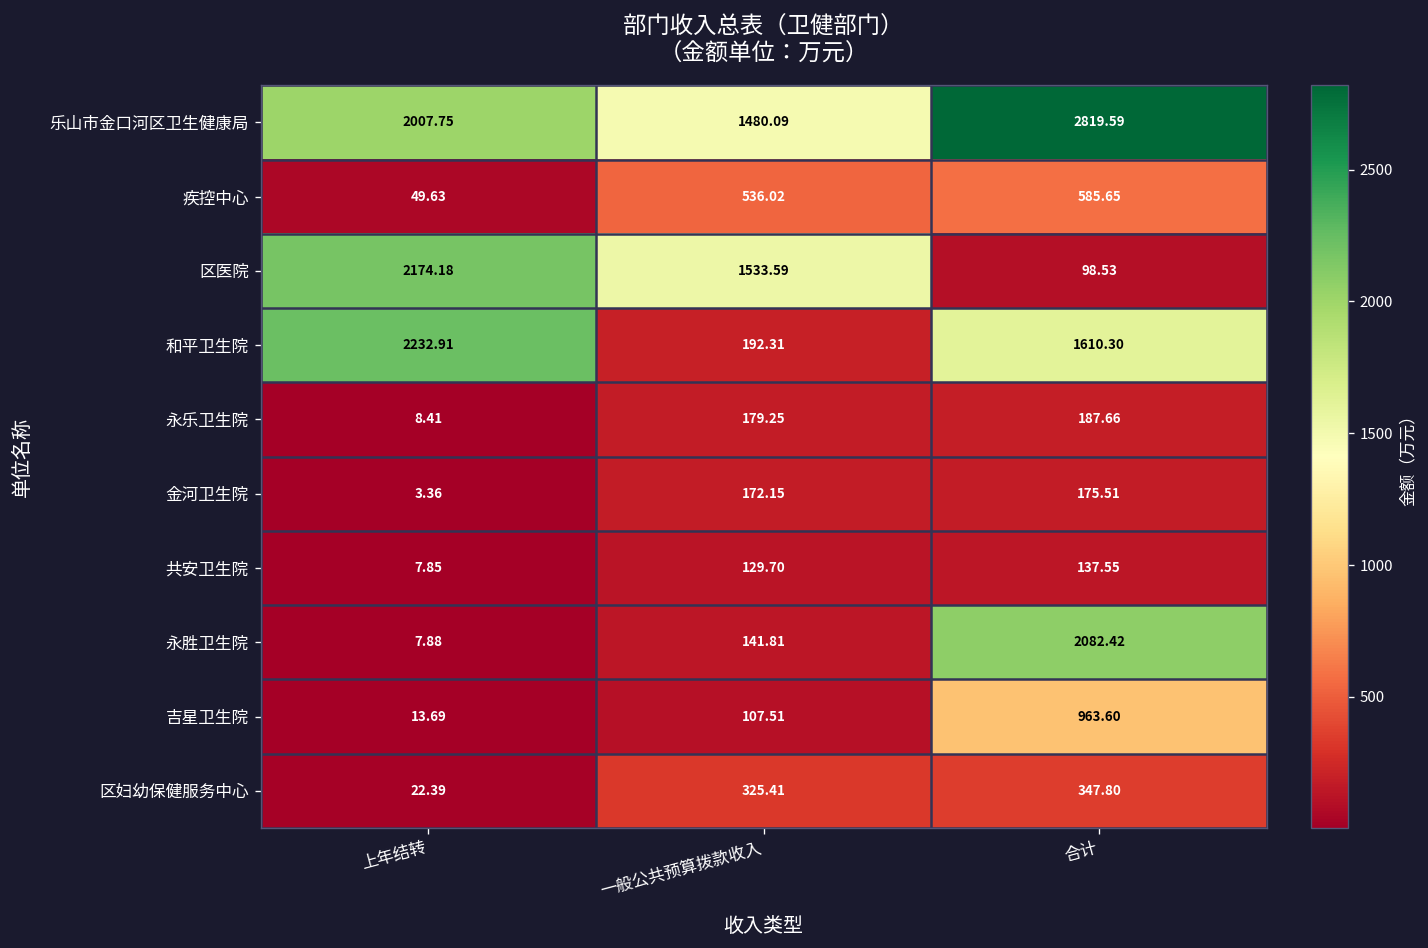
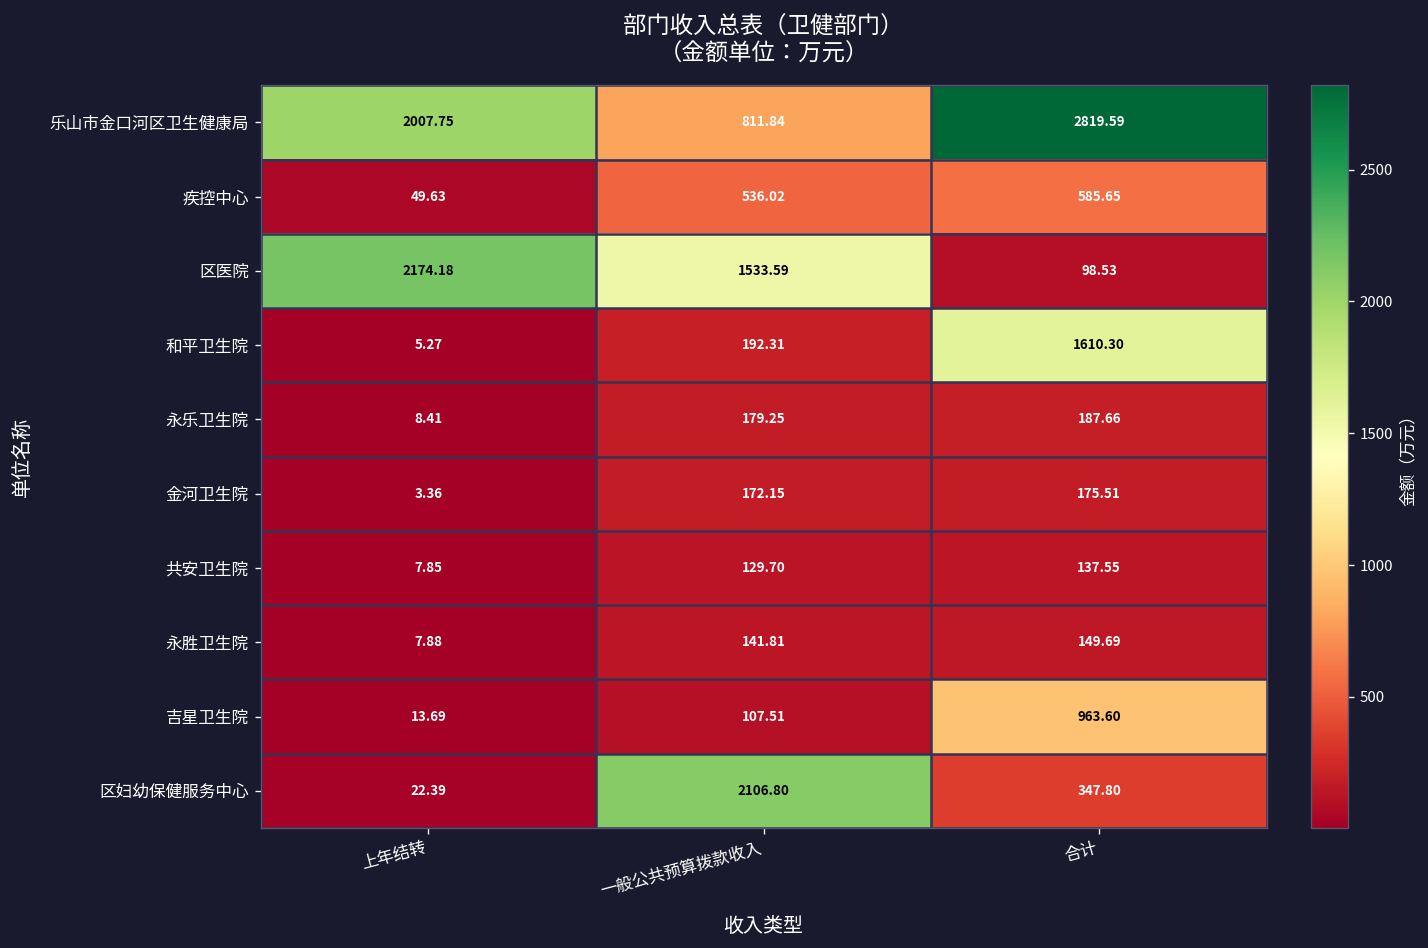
  {
    "乐山市金口河区卫生健康局": {
      "上年结转": 2007.75,
-     "一般公共预算拨款收入": 1480.09,
+     "一般公共预算拨款收入": 811.84,
      "合计": 2819.59
    },
    "疾控中心": {
      "上年结转": 49.63,
      "一般公共预算拨款收入": 536.02,
      "合计": 585.65
    },
    "区医院": {
      "上年结转": 2174.18,
      "一般公共预算拨款收入": 1533.59,
      "合计": 98.53
    },
    "和平卫生院": {
-     "上年结转": 2232.91,
+     "上年结转": 5.27,
      "一般公共预算拨款收入": 192.31,
      "合计": 1610.30
    },
    "永乐卫生院": {
      "上年结转": 8.41,
      "一般公共预算拨款收入": 179.25,
      "合计": 187.66
    },
    "金河卫生院": {
      "上年结转": 3.36,
      "一般公共预算拨款收入": 172.15,
      "合计": 175.51
    },
    "共安卫生院": {
      "上年结转": 7.85,
      "一般公共预算拨款收入": 129.70,
      "合计": 137.55
    },
    "永胜卫生院": {
      "上年结转": 7.88,
      "一般公共预算拨款收入": 141.81,
-     "合计": 2082.42
+     "合计": 149.69
    },
    "吉星卫生院": {
      "上年结转": 13.69,
      "一般公共预算拨款收入": 107.51,
      "合计": 963.60
    },
    "区妇幼保健服务中心": {
      "上年结转": 22.39,
-     "一般公共预算拨款收入": 325.41,
+     "一般公共预算拨款收入": 2106.80,
      "合计": 347.80
    }
  }
